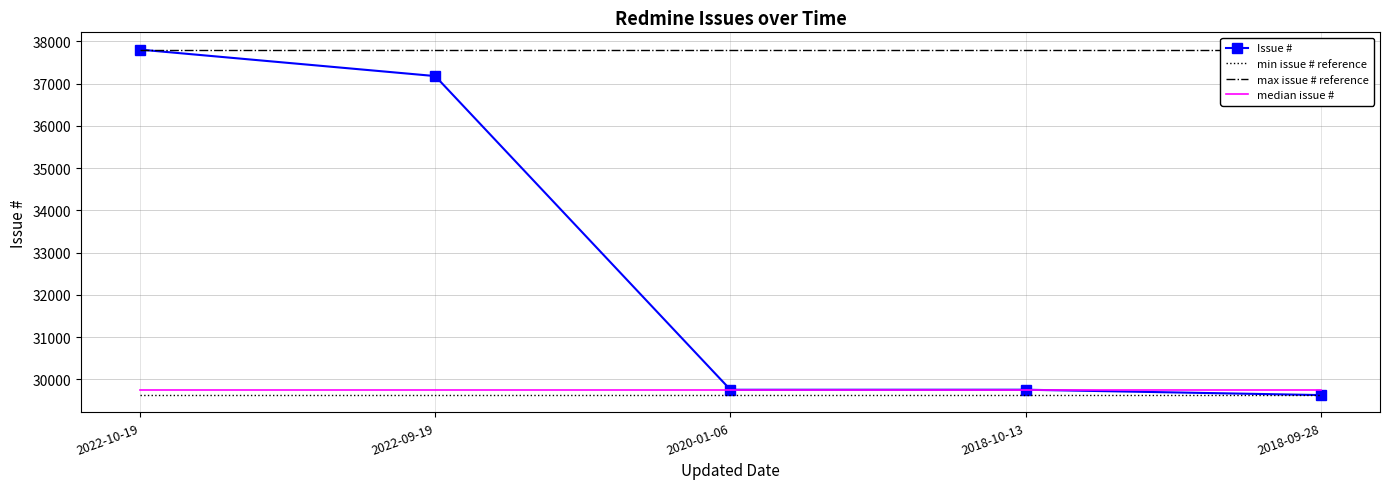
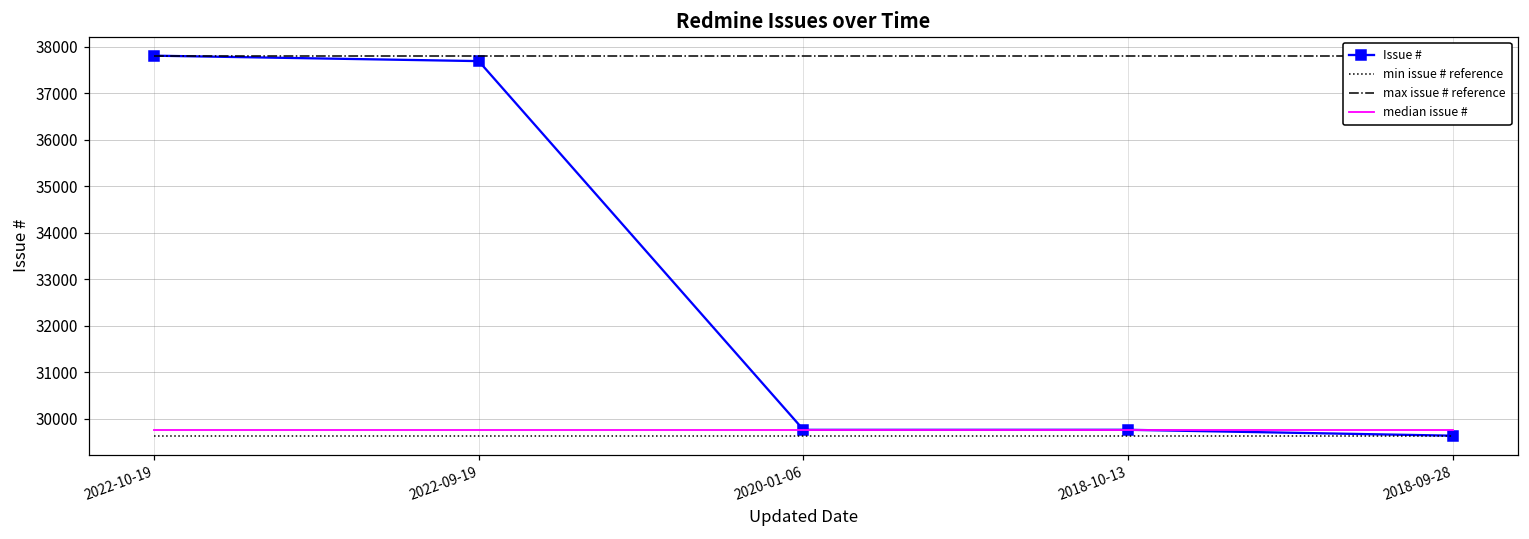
  {
    "Issue #": {
-     "2022-09-19": 37200
+     "2022-09-19": 37700
    },
    "median issue #": {
      "2022-10-19": 29800,
      "2022-09-19": 29800,
      "2018-09-28": 29800
    }
  }
